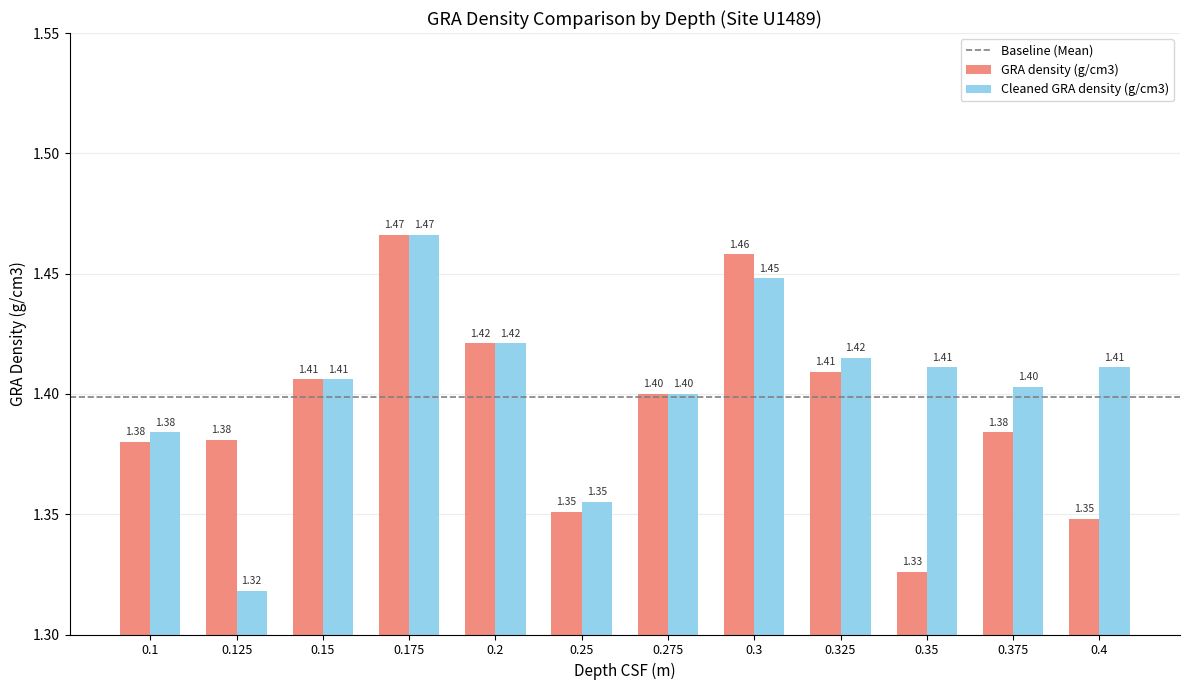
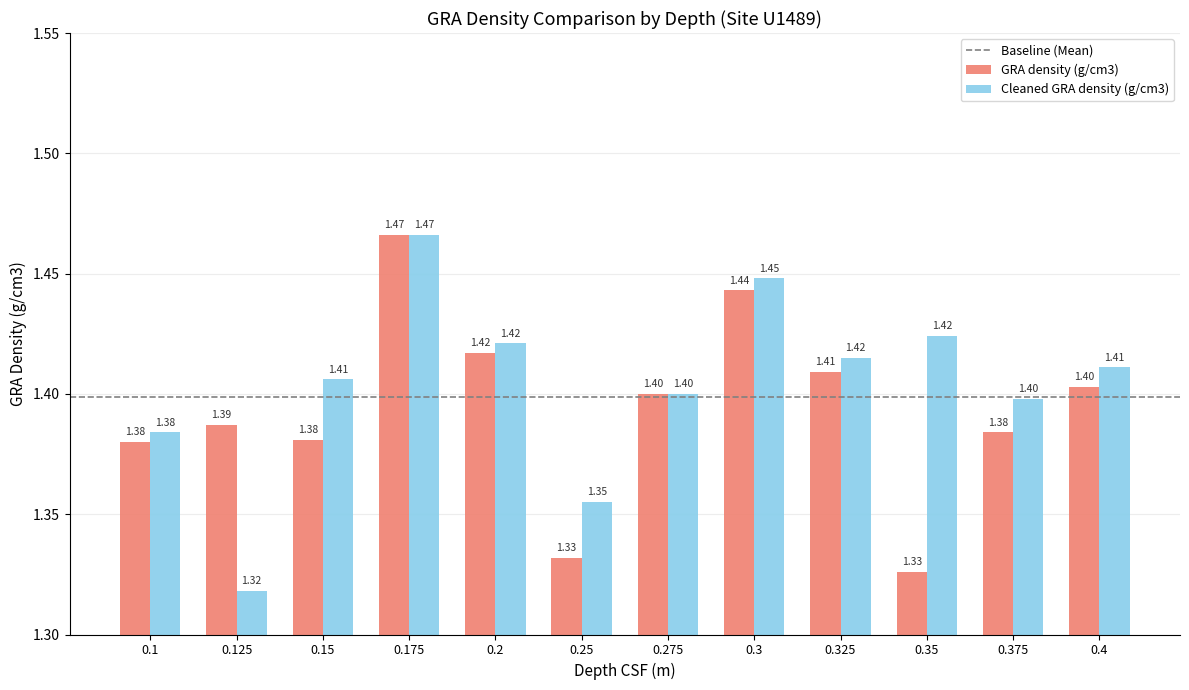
  {
    "GRA density (g/cm3)": {
      "0.1": 1.38,
-     "0.125": 1.38,
-     "0.15": 1.41,
+     "0.125": 1.39,
+     "0.15": 1.38,
      "0.175": 1.47,
-     "0.2": 1.421,
-     "0.25": 1.35,
+     "0.2": 1.417,
+     "0.25": 1.33,
      "0.275": 1.40,
-     "0.3": 1.46,
+     "0.3": 1.44,
      "0.325": 1.41,
      "0.35": 1.33,
      "0.375": 1.38,
-     "0.4": 1.35
+     "0.4": 1.40
    },
    "Cleaned GRA density (g/cm3)": {
      "0.1": 1.38,
      "0.125": 1.32,
      "0.15": 1.41,
      "0.175": 1.47,
      "0.2": 1.42,
      "0.25": 1.35,
      "0.275": 1.40,
      "0.3": 1.45,
      "0.325": 1.42,
-     "0.35": 1.41,
-     "0.375": 1.403,
+     "0.35": 1.42,
+     "0.375": 1.398,
      "0.4": 1.41
    }
  }
